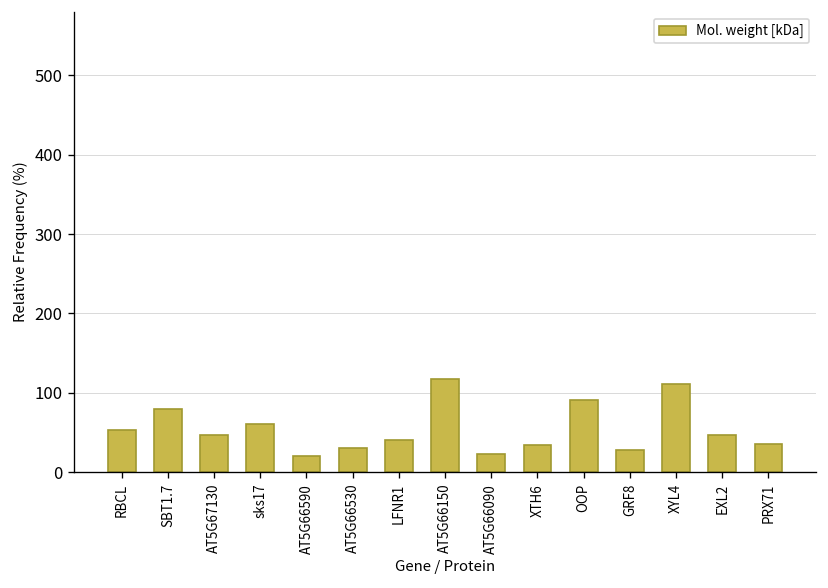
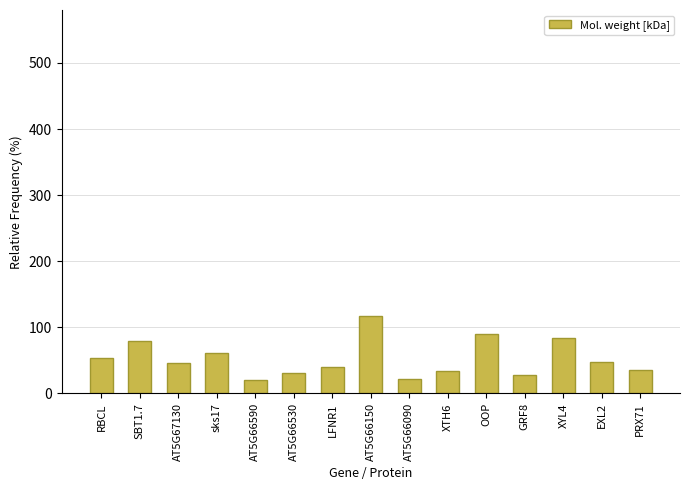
  {
    "RBCL": 50,
    "SBT1.7": 80,
    "AT5G67130": 50,
    "sks17": 60,
    "AT5G66590": 20,
    "AT5G66530": 30,
    "LFNR1": 40,
    "AT5G66150": 120,
    "AT5G66090": 20,
    "XTH6": 30,
    "OOP": 90,
    "GRF8": 30,
-   "XYL4": 110,
+   "XYL4": 80,
    "EXL2": 50,
    "PRX71": 30
  }
